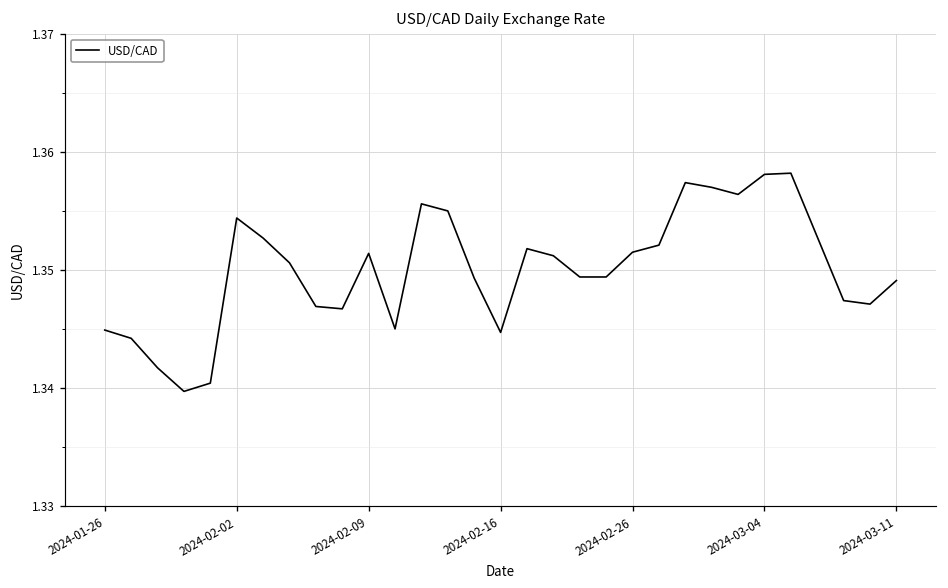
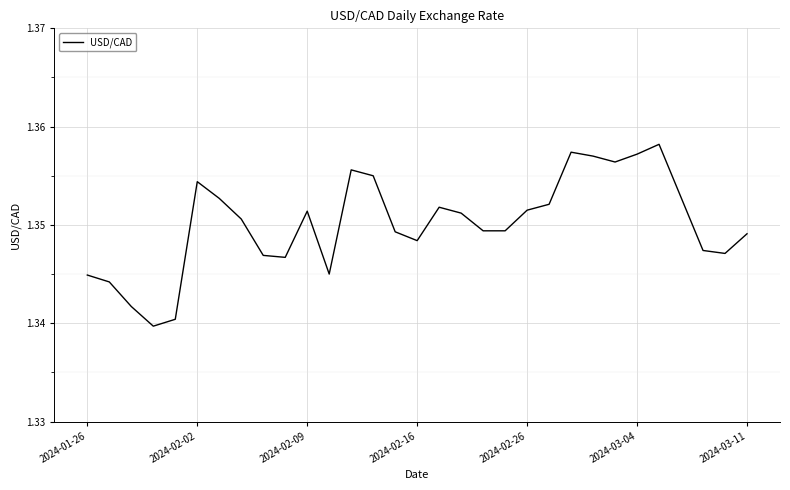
  {
    "2024-01-26": 1.345,
    "2024-02-02": 1.354,
    "2024-02-09": 1.351,
-   "2024-02-16": 1.345,
+   "2024-02-16": 1.348,
    "2024-02-26": 1.352,
-   "2024-03-04": 1.358,
+   "2024-03-04": 1.357,
    "2024-03-11": 1.349
  }
